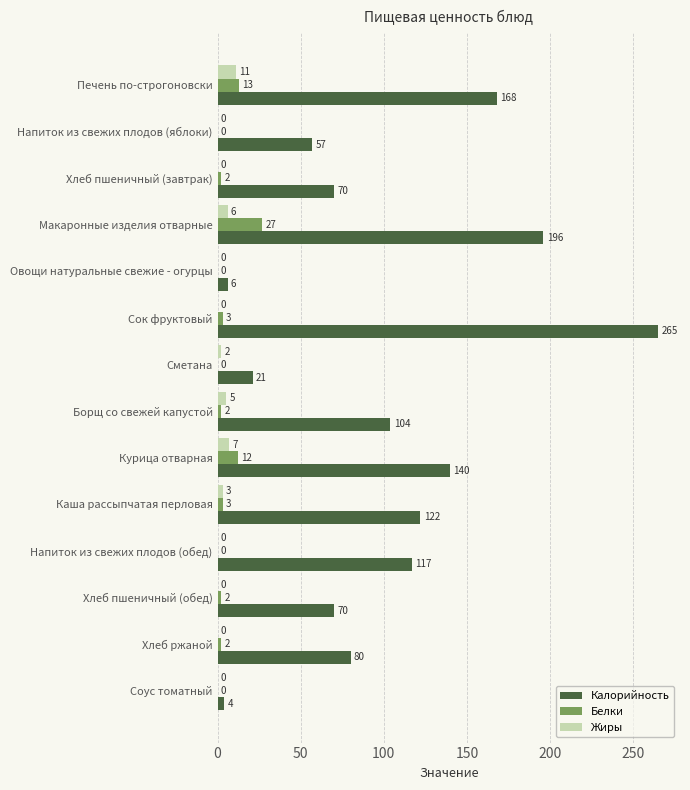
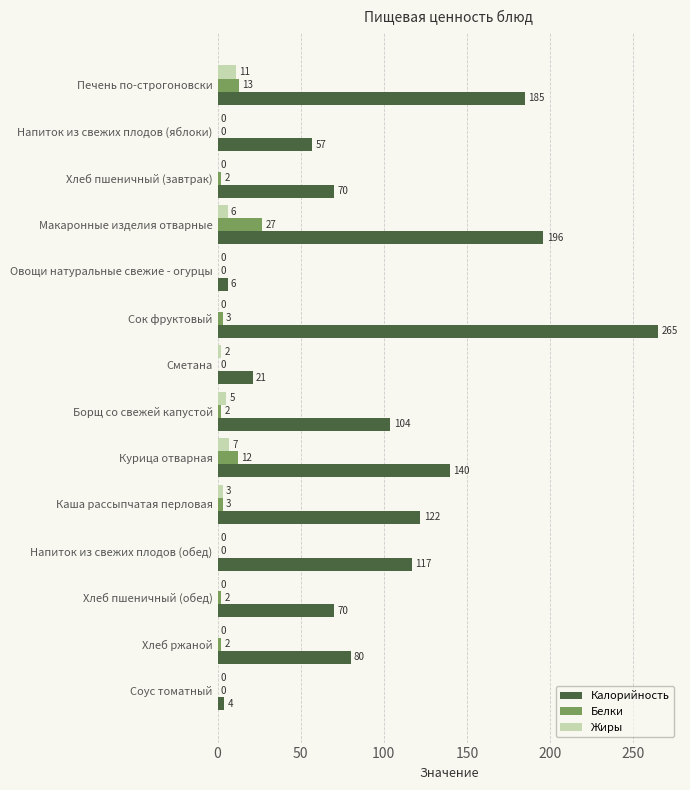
  {
    "Калорийность": {
-     "Печень по-строгоновски": 168,
+     "Печень по-строгоновски": 185,
      "Напиток из свежих плодов (яблоки)": 57,
      "Хлеб пшеничный (завтрак)": 70,
      "Макаронные изделия отварные": 196,
      "Овощи натуральные свежие - огурцы": 6,
      "Сок фруктовый": 265,
      "Сметана": 21,
      "Борщ со свежей капустой": 104,
      "Курица отварная": 140,
      "Каша рассыпчатая перловая": 122,
      "Напиток из свежих плодов (обед)": 117,
      "Хлеб пшеничный (обед)": 70,
      "Хлеб ржаной": 80,
      "Соус томатный": 4
    },
    "Белки": {
      "Печень по-строгоновски": 13,
      "Напиток из свежих плодов (яблоки)": 0,
      "Хлеб пшеничный (завтрак)": 2,
      "Макаронные изделия отварные": 27,
      "Овощи натуральные свежие - огурцы": 0,
      "Сок фруктовый": 3,
      "Сметана": 0,
      "Борщ со свежей капустой": 2,
      "Курица отварная": 12,
      "Каша рассыпчатая перловая": 3,
      "Напиток из свежих плодов (обед)": 0,
      "Хлеб пшеничный (обед)": 2,
      "Хлеб ржаной": 2,
      "Соус томатный": 0
    },
    "Жиры": {
      "Печень по-строгоновски": 11,
      "Напиток из свежих плодов (яблоки)": 0,
      "Хлеб пшеничный (завтрак)": 0,
      "Макаронные изделия отварные": 6,
      "Овощи натуральные свежие - огурцы": 0,
      "Сок фруктовый": 0,
      "Сметана": 2,
      "Борщ со свежей капустой": 5,
      "Курица отварная": 7,
      "Каша рассыпчатая перловая": 3,
      "Напиток из свежих плодов (обед)": 0,
      "Хлеб пшеничный (обед)": 0,
      "Хлеб ржаной": 0,
      "Соус томатный": 0
    }
  }
